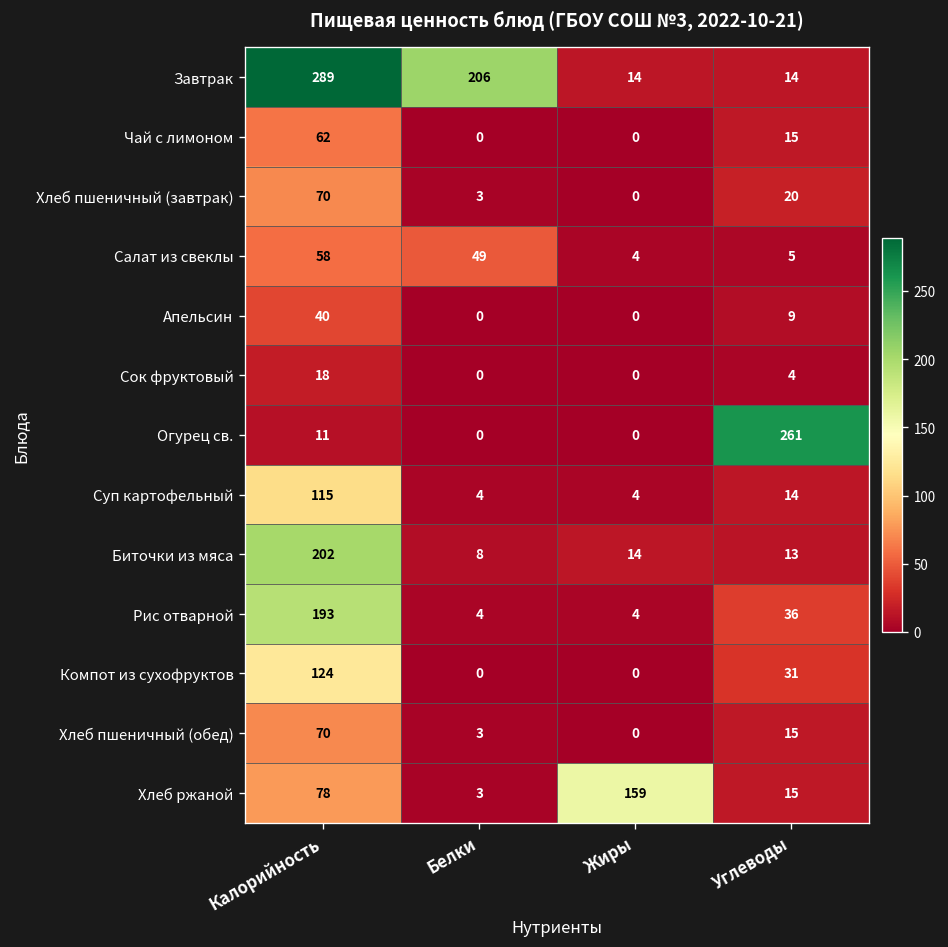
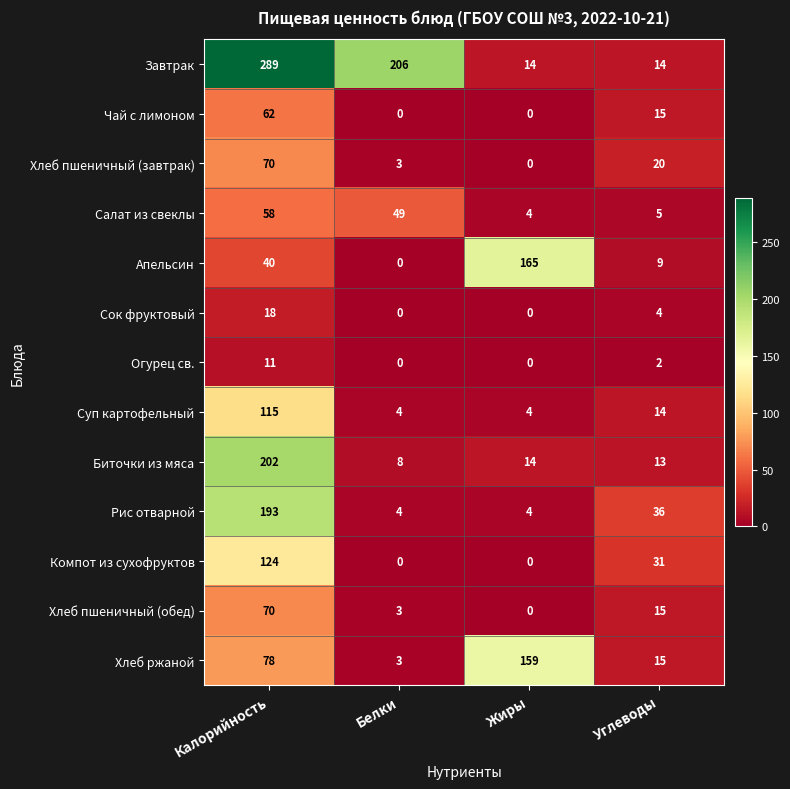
  {
    "Завтрак": {
      "Калорийность": 289,
      "Белки": 206,
      "Жиры": 14,
      "Углеводы": 14
    },
    "Чай с лимоном": {
      "Калорийность": 62,
      "Белки": 0,
      "Жиры": 0,
      "Углеводы": 15
    },
    "Хлеб пшеничный (завтрак)": {
      "Калорийность": 70,
      "Белки": 3,
      "Жиры": 0,
      "Углеводы": 20
    },
    "Салат из свеклы": {
      "Калорийность": 58,
      "Белки": 49,
      "Жиры": 4,
      "Углеводы": 5
    },
    "Апельсин": {
      "Калорийность": 40,
      "Белки": 0,
-     "Жиры": 0,
+     "Жиры": 165,
      "Углеводы": 9
    },
    "Сок фруктовый": {
      "Калорийность": 18,
      "Белки": 0,
      "Жиры": 0,
      "Углеводы": 4
    },
    "Огурец св.": {
      "Калорийность": 11,
      "Белки": 0,
      "Жиры": 0,
-     "Углеводы": 261
+     "Углеводы": 2
    },
    "Суп картофельный": {
      "Калорийность": 115,
      "Белки": 4,
      "Жиры": 4,
      "Углеводы": 14
    },
    "Биточки из мяса": {
      "Калорийность": 202,
      "Белки": 8,
      "Жиры": 14,
      "Углеводы": 13
    },
    "Рис отварной": {
      "Калорийность": 193,
      "Белки": 4,
      "Жиры": 4,
      "Углеводы": 36
    },
    "Компот из сухофруктов": {
      "Калорийность": 124,
      "Белки": 0,
      "Жиры": 0,
      "Углеводы": 31
    },
    "Хлеб пшеничный (обед)": {
      "Калорийность": 70,
      "Белки": 3,
      "Жиры": 0,
      "Углеводы": 15
    },
    "Хлеб ржаной": {
      "Калорийность": 78,
      "Белки": 3,
      "Жиры": 159,
      "Углеводы": 15
    }
  }
